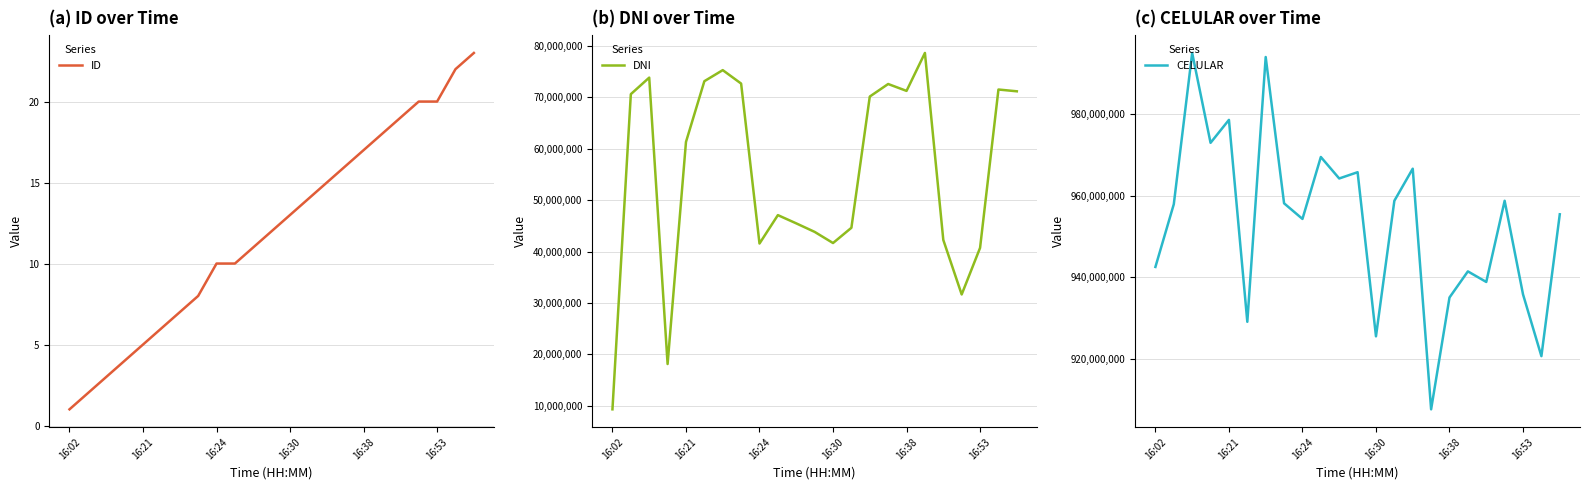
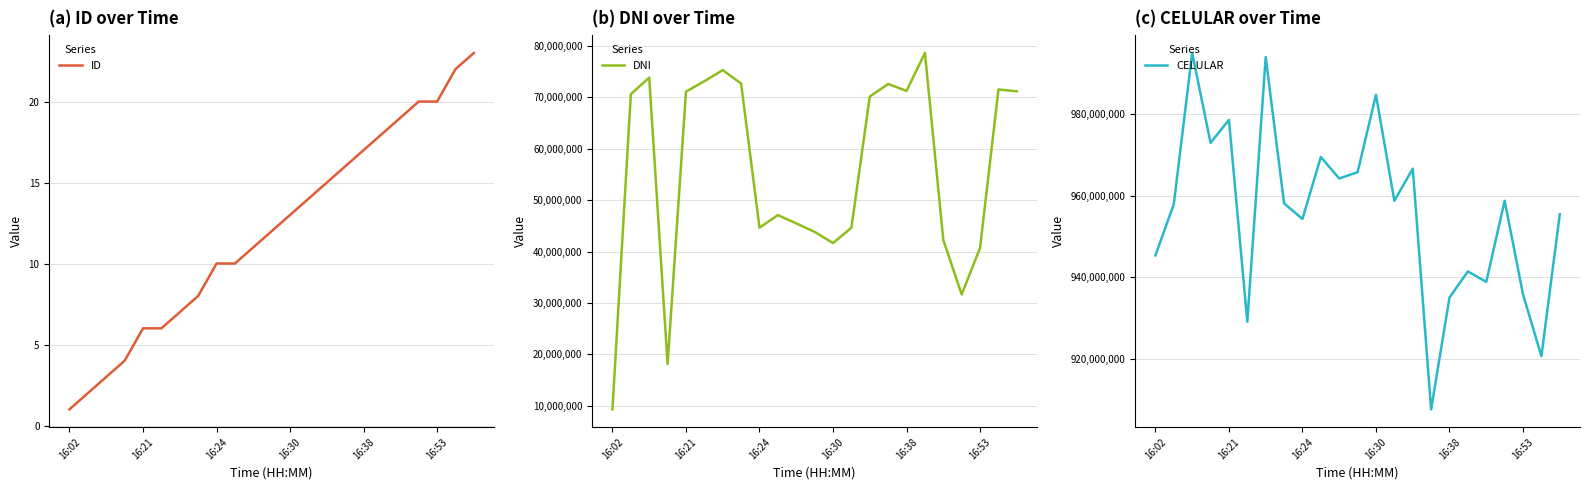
  {
    "(a) ID over Time": {
      "16:02": "1",
-     "16:21": "5",
+     "16:21": "6",
      "16:24": "10",
      "16:30": "13",
      "16:53": "20"
    },
    "(b) DNI over Time": {
      "16:02": "9,000,000",
-     "16:21": "61,000,000",
-     "16:24": "42,000,000",
+     "16:21": "71,000,000",
+     "16:24": "45,000,000",
      "16:30": "42,000,000",
      "16:53": "41,000,000"
    },
    "(c) CELULAR over Time": {
-     "16:02": "943,000,000",
+     "16:02": "945,000,000",
      "16:21": "979,000,000",
      "16:24": "954,000,000",
-     "16:30": "926,000,000",
+     "16:30": "985,000,000",
      "16:53": "936,000,000"
    }
  }
